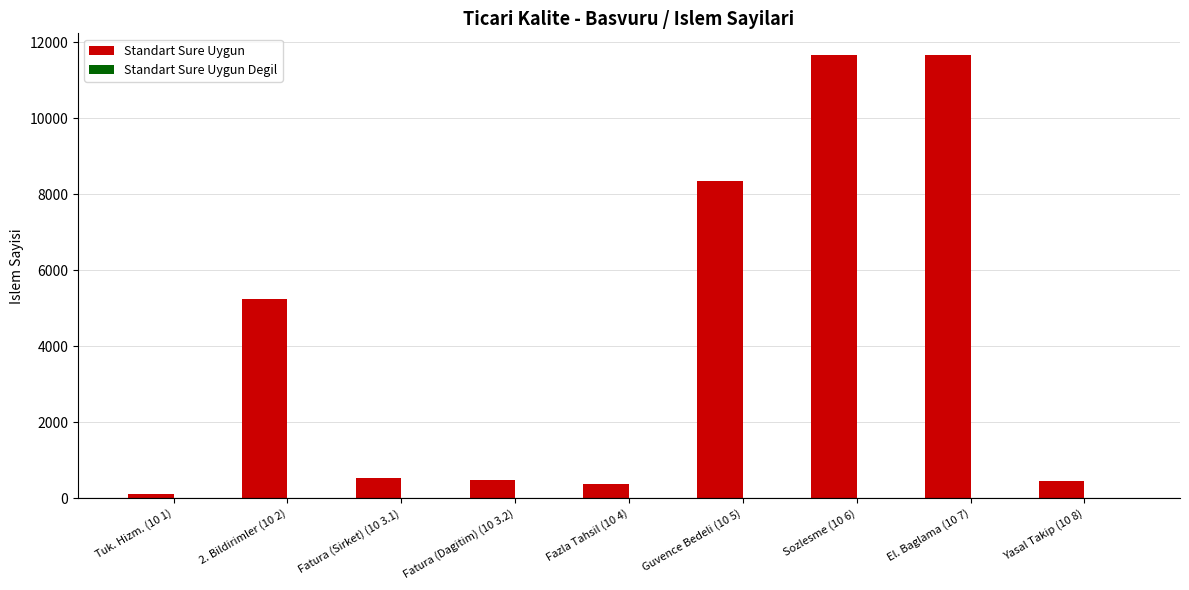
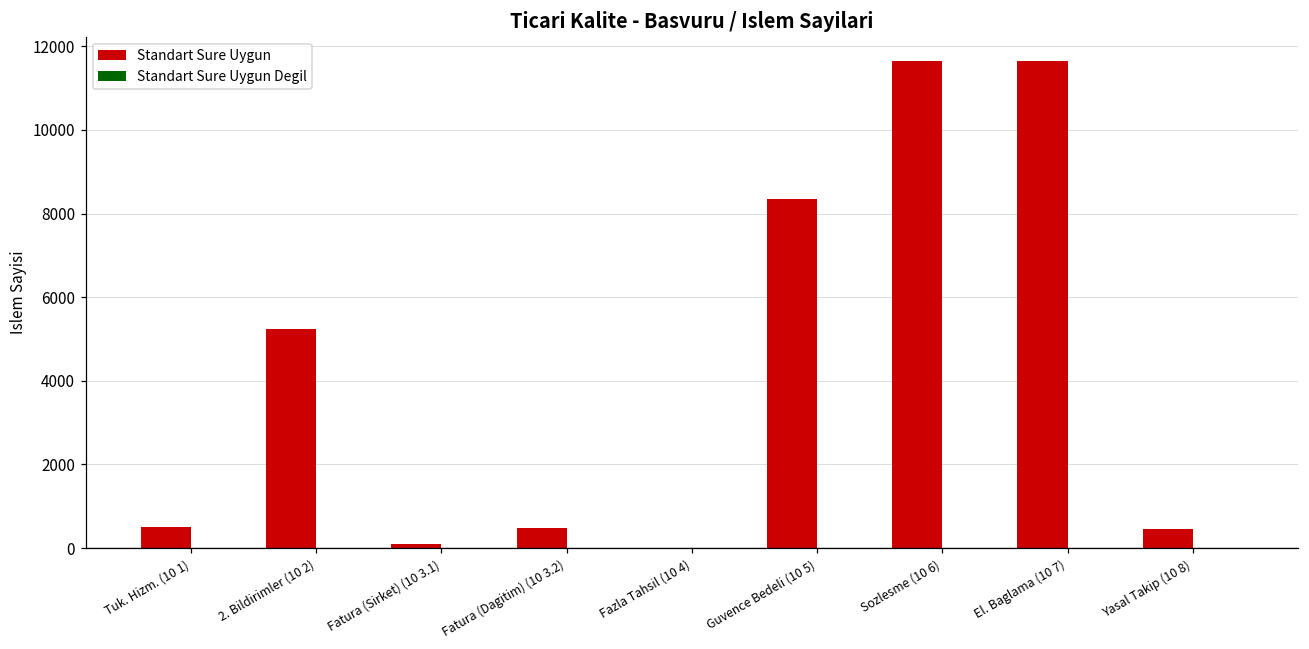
  {
    "Standart Sure Uygun": {
-     "Tuk. Hizm. (10 1)": 100,
+     "Tuk. Hizm. (10 1)": 500,
      "2. Bildirimler (10 2)": 5200,
-     "Fatura (Sirket) (10 3.1)": 500,
+     "Fatura (Sirket) (10 3.1)": 100,
      "Fatura (Dagitim) (10 3.2)": 500,
-     "Fazla Tahsil (10 4)": 400,
+     "Fazla Tahsil (10 4)": 0,
      "Guvence Bedeli (10 5)": 8300,
      "Sozlesme (10 6)": 11600,
      "El. Baglama (10 7)": 11600,
      "Yasal Takip (10 8)": 500
    },
    "Standart Sure Uygun Degil": {
      "Tuk. Hizm. (10 1)": 0,
      "2. Bildirimler (10 2)": 0,
      "Fatura (Sirket) (10 3.1)": 0,
      "Fatura (Dagitim) (10 3.2)": 0,
      "Fazla Tahsil (10 4)": 0,
      "Guvence Bedeli (10 5)": 0,
      "Sozlesme (10 6)": 0,
      "El. Baglama (10 7)": 0,
      "Yasal Takip (10 8)": 0
    }
  }
